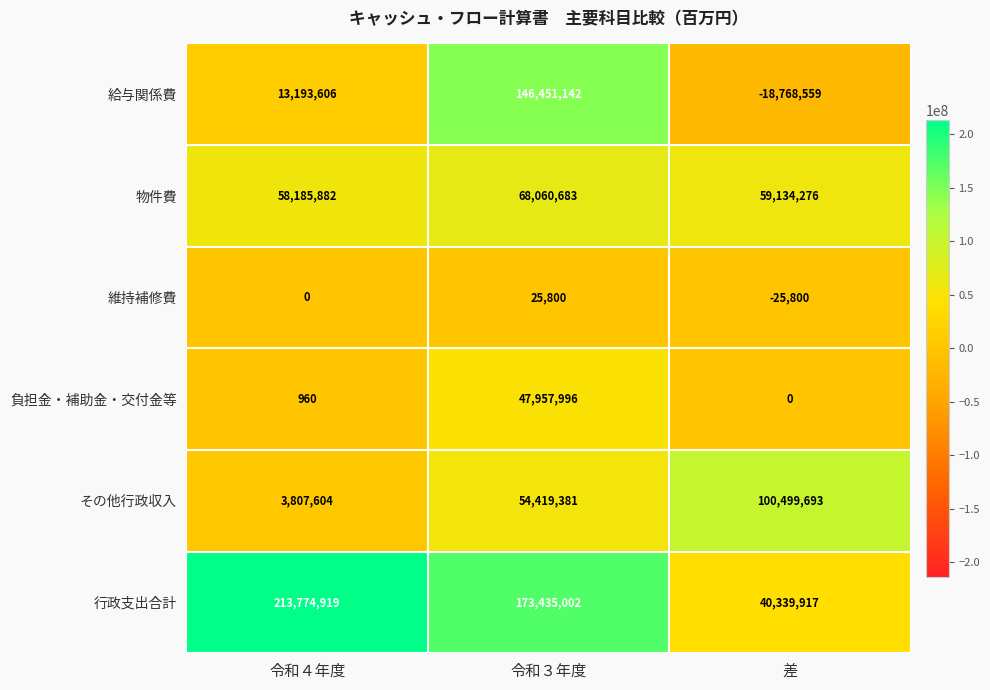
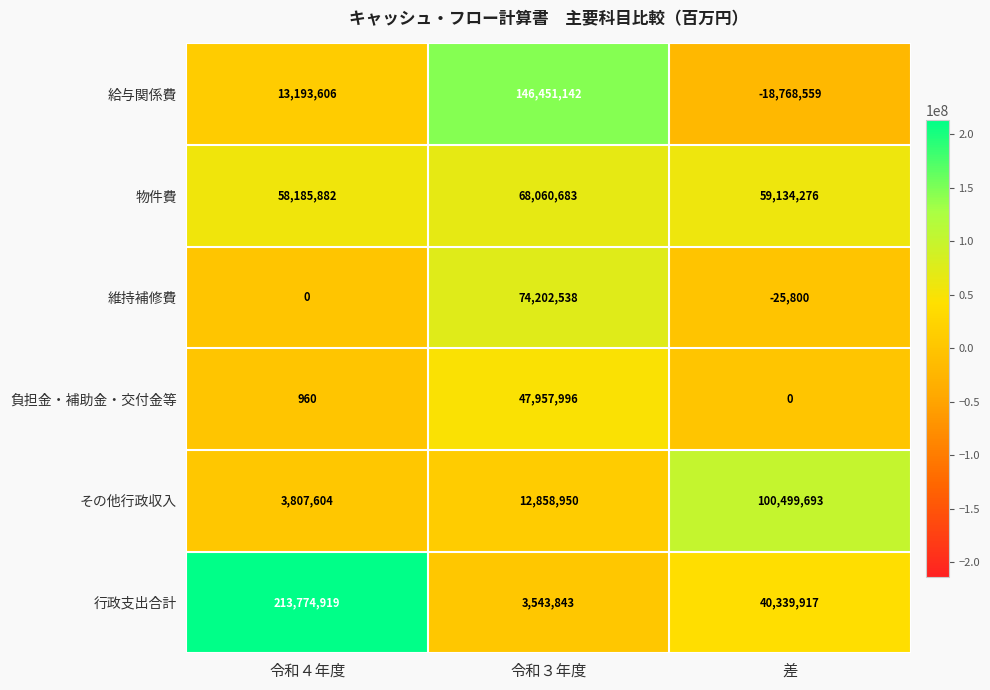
  {
    "給与関係費": {
      "令和４年度": "13,193,606",
      "令和３年度": "146,451,142",
      "差": "-18,768,559"
    },
    "物件費": {
      "令和４年度": "58,185,882",
      "令和３年度": "68,060,683",
      "差": "59,134,276"
    },
    "維持補修費": {
      "令和４年度": "0",
-     "令和３年度": "25,800",
+     "令和３年度": "74,202,538",
      "差": "-25,800"
    },
    "負担金・補助金・交付金等": {
      "令和４年度": "960",
      "令和３年度": "47,957,996",
      "差": "0"
    },
    "その他行政収入": {
      "令和４年度": "3,807,604",
-     "令和３年度": "54,419,381",
+     "令和３年度": "12,858,950",
      "差": "100,499,693"
    },
    "行政支出合計": {
      "令和４年度": "213,774,919",
-     "令和３年度": "173,435,002",
+     "令和３年度": "3,543,843",
      "差": "40,339,917"
    }
  }
